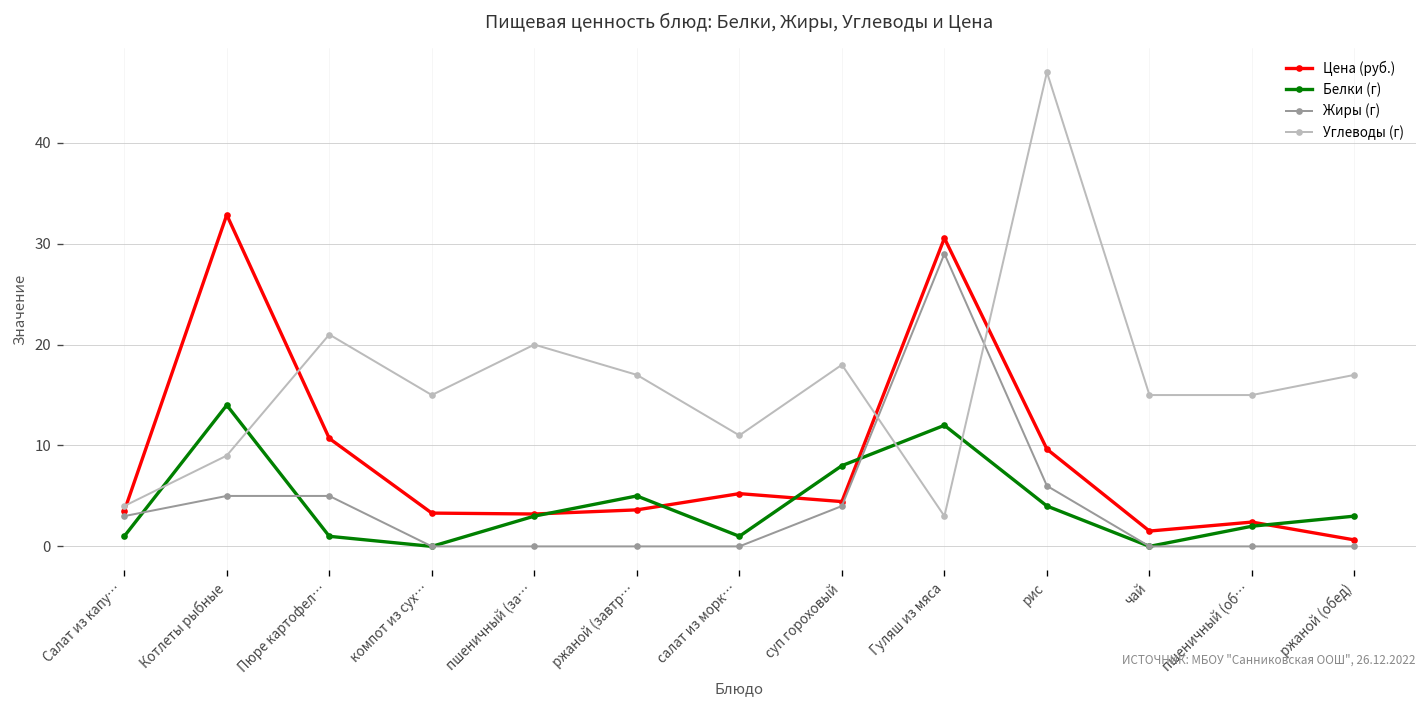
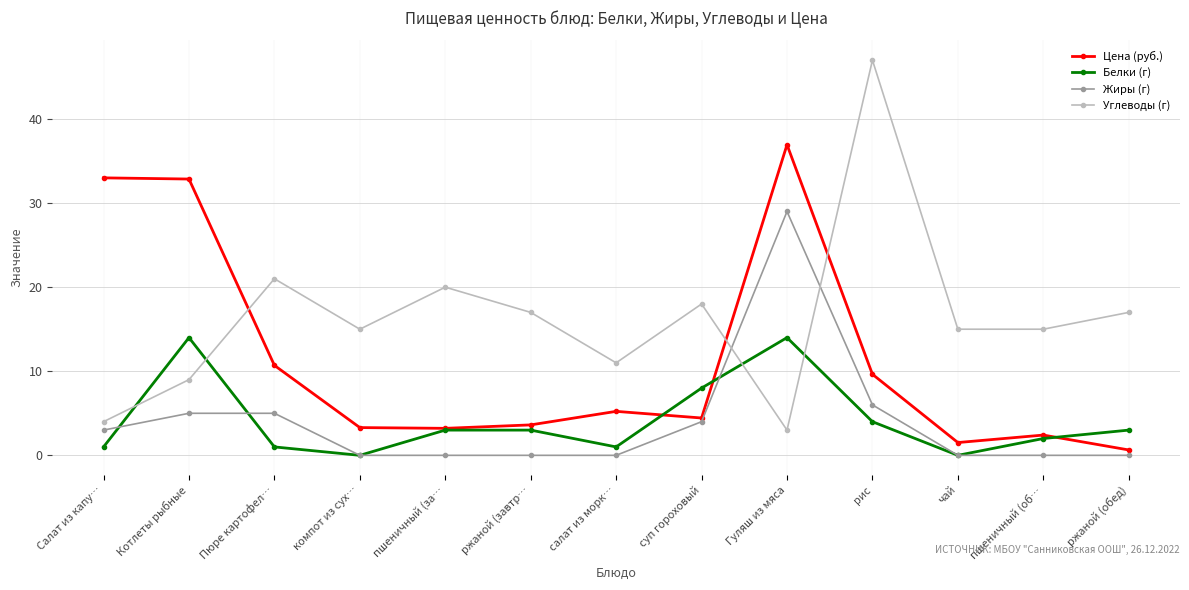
  {
    "Цена (руб.)": {
-     "Салат из капу…": 4,
+     "Салат из капу…": 33,
      "Котлеты рыбные": 33,
      "Пюре картофел…": 11,
      "компот из сух…": 3,
      "ржаной (завтр…": 4,
      "салат из морк…": 5,
      "суп гороховый": 4,
-     "Гуляш из мяса": 31,
+     "Гуляш из мяса": 37,
      "рис": 10,
      "чай": 2,
      "пшеничный (об…": 2,
      "ржаной (обед)": 1
    },
    "Белки (г)": {
      "Салат из капу…": 1,
      "Котлеты рыбные": 14,
      "Пюре картофел…": 1,
-     "ржаной (завтр…": 5,
+     "ржаной (завтр…": 3,
      "салат из морк…": 1,
      "суп гороховый": 8,
-     "Гуляш из мяса": 12,
+     "Гуляш из мяса": 14,
      "рис": 4,
      "пшеничный (об…": 2,
      "ржаной (обед)": 3
    }
  }
